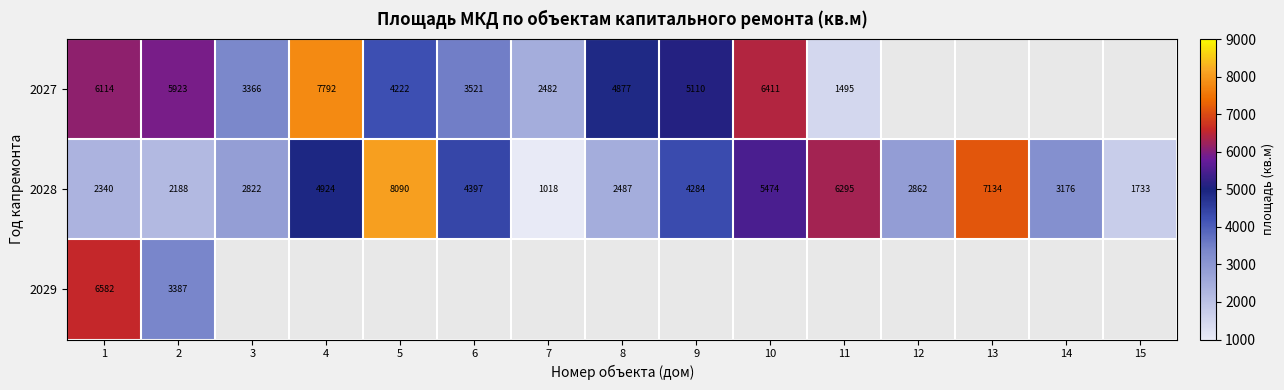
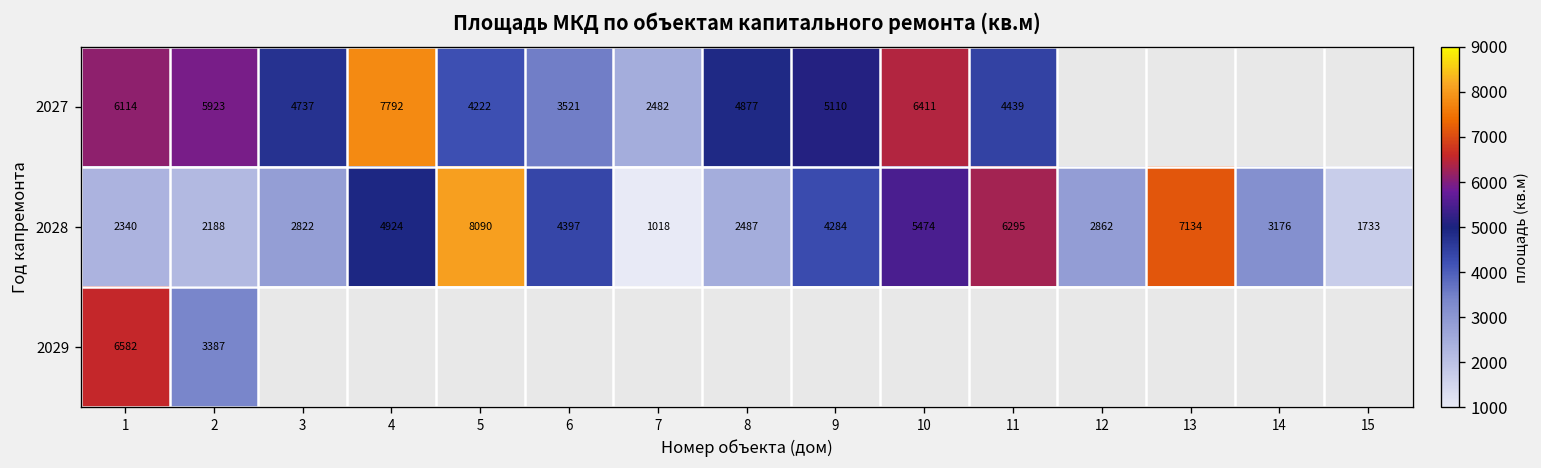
  {
    "2027": {
      "1": 6114,
      "2": 5923,
-     "3": 3366,
+     "3": 4737,
      "4": 7792,
      "5": 4222,
      "6": 3521,
      "7": 2482,
      "8": 4877,
      "9": 5110,
      "10": 6411,
-     "11": 1495
+     "11": 4439
    },
    "2028": {
      "1": 2340,
      "2": 2188,
      "3": 2822,
      "4": 4924,
      "5": 8090,
      "6": 4397,
      "7": 1018,
      "8": 2487,
      "9": 4284,
      "10": 5474,
      "11": 6295,
      "12": 2862,
      "13": 7134,
      "14": 3176,
      "15": 1733
    },
    "2029": {
      "1": 6582,
      "2": 3387
    }
  }
